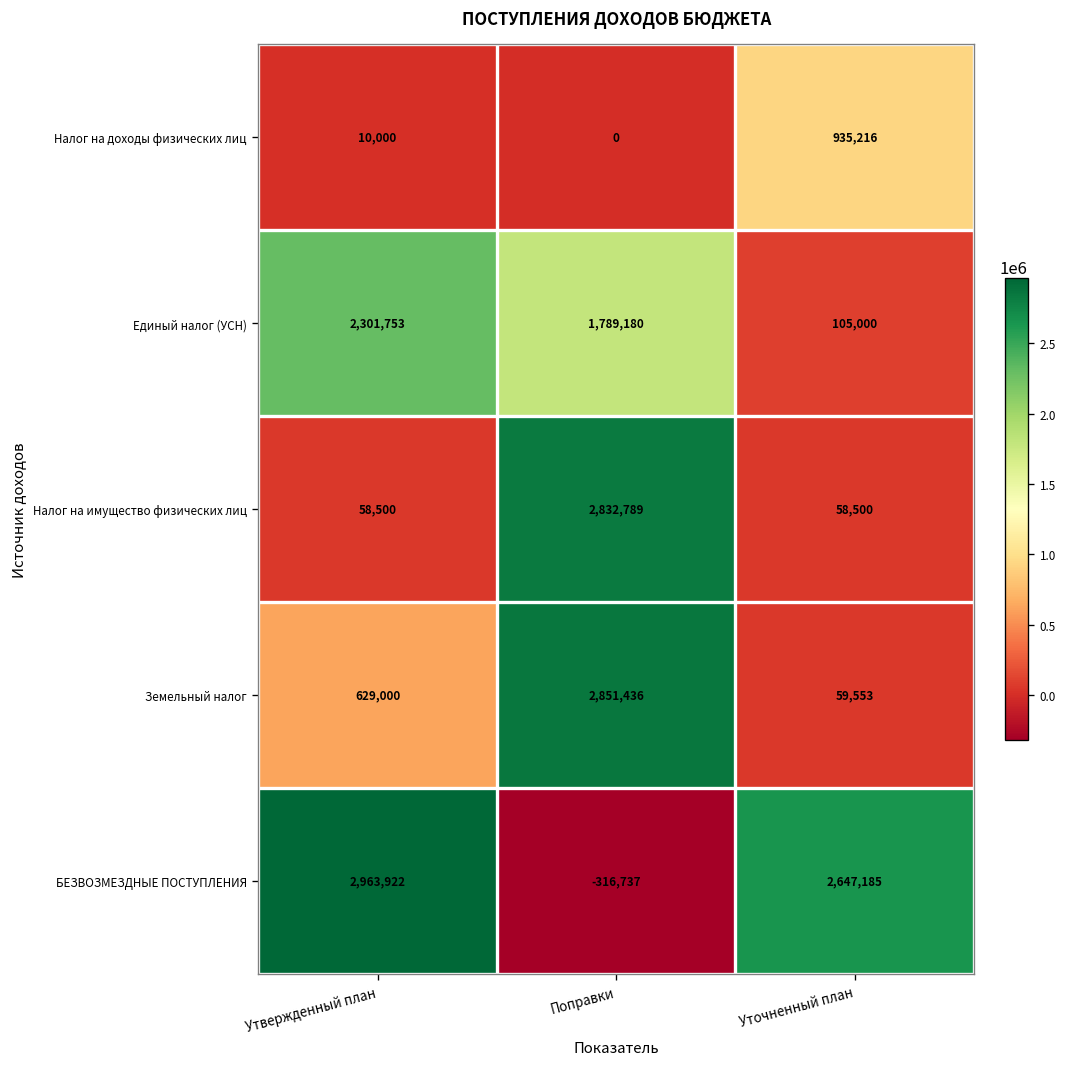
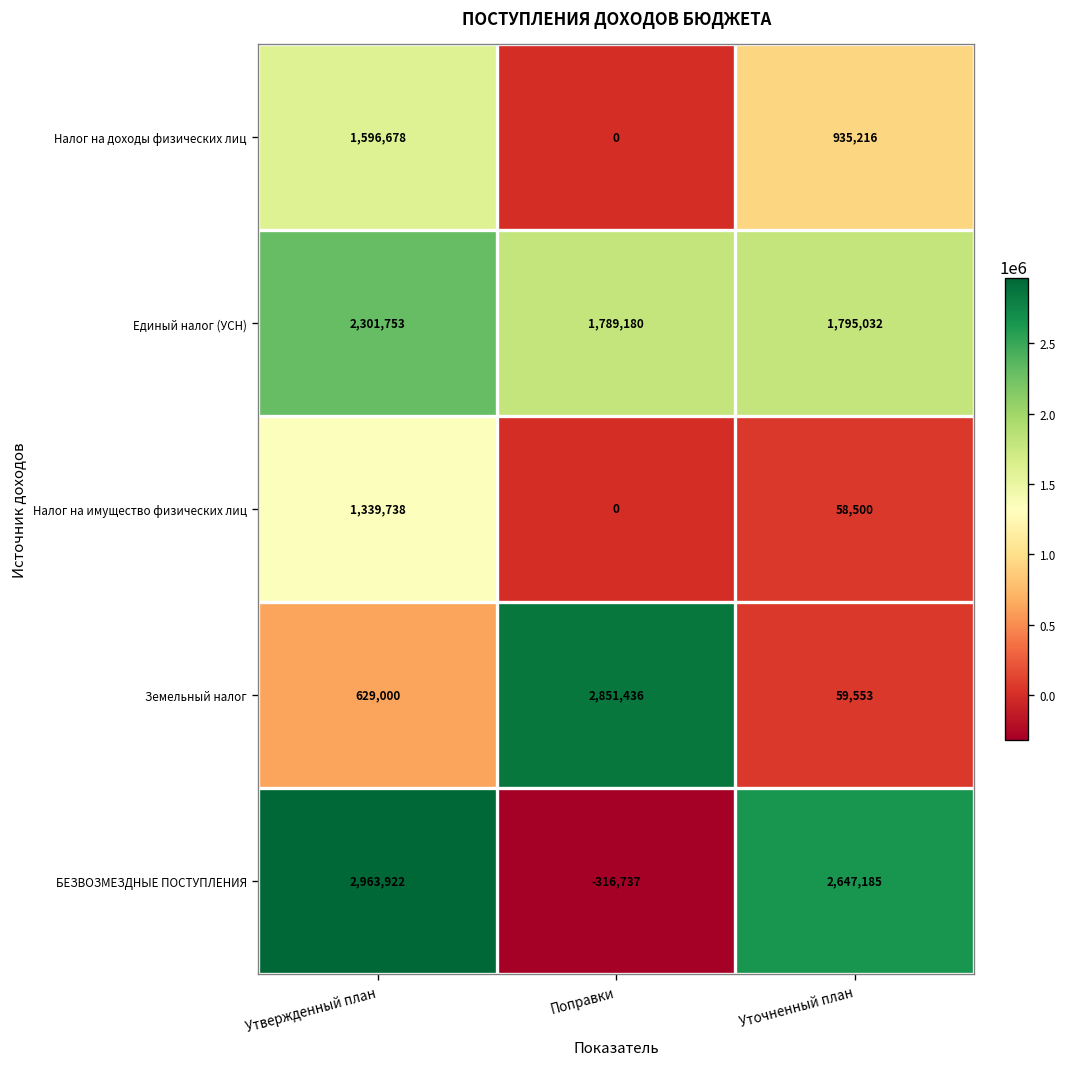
  {
    "Налог на доходы физических лиц": {
-     "Утвержденный план": "10,000",
+     "Утвержденный план": "1,596,678",
      "Поправки": "0",
      "Уточненный план": "935,216"
    },
    "Единый налог (УСН)": {
      "Утвержденный план": "2,301,753",
      "Поправки": "1,789,180",
-     "Уточненный план": "105,000"
+     "Уточненный план": "1,795,032"
    },
    "Налог на имущество физических лиц": {
-     "Утвержденный план": "58,500",
-     "Поправки": "2,832,789",
+     "Утвержденный план": "1,339,738",
+     "Поправки": "0",
      "Уточненный план": "58,500"
    },
    "Земельный налог": {
      "Утвержденный план": "629,000",
      "Поправки": "2,851,436",
      "Уточненный план": "59,553"
    },
    "БЕЗВОЗМЕЗДНЫЕ ПОСТУПЛЕНИЯ": {
      "Утвержденный план": "2,963,922",
      "Поправки": "-316,737",
      "Уточненный план": "2,647,185"
    }
  }
